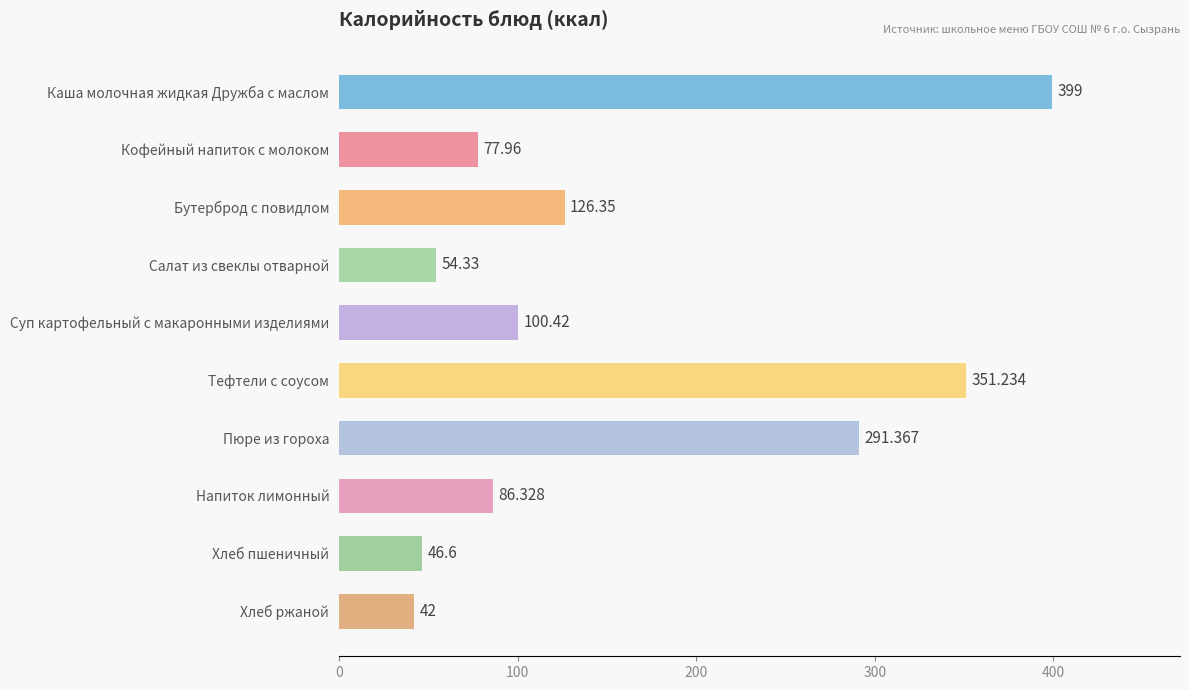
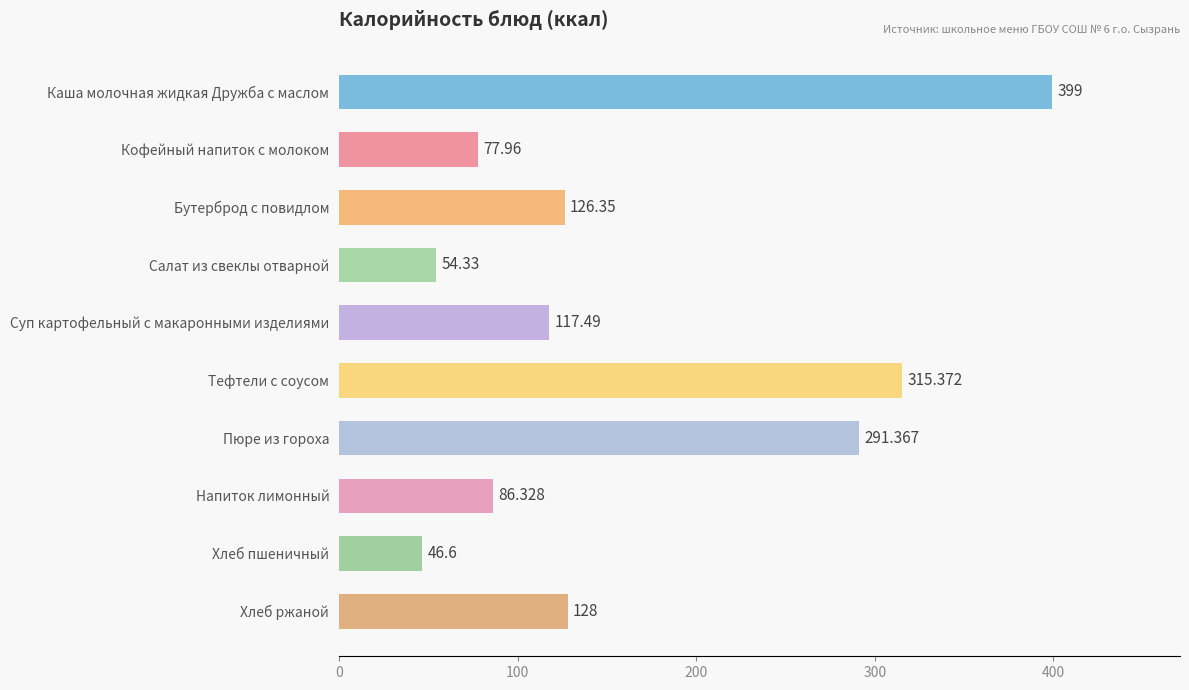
  {
    "Каша молочная жидкая Дружба с маслом": 399,
    "Кофейный напиток с молоком": 77.96,
    "Бутерброд с повидлом": 126.35,
    "Салат из свеклы отварной": 54.33,
-   "Суп картофельный с макаронными изделиями": 100.42,
-   "Тефтели с соусом": 351.234,
+   "Суп картофельный с макаронными изделиями": 117.49,
+   "Тефтели с соусом": 315.372,
    "Пюре из гороха": 291.367,
    "Напиток лимонный": 86.328,
    "Хлеб пшеничный": 46.6,
-   "Хлеб ржаной": 42
+   "Хлеб ржаной": 128
  }
